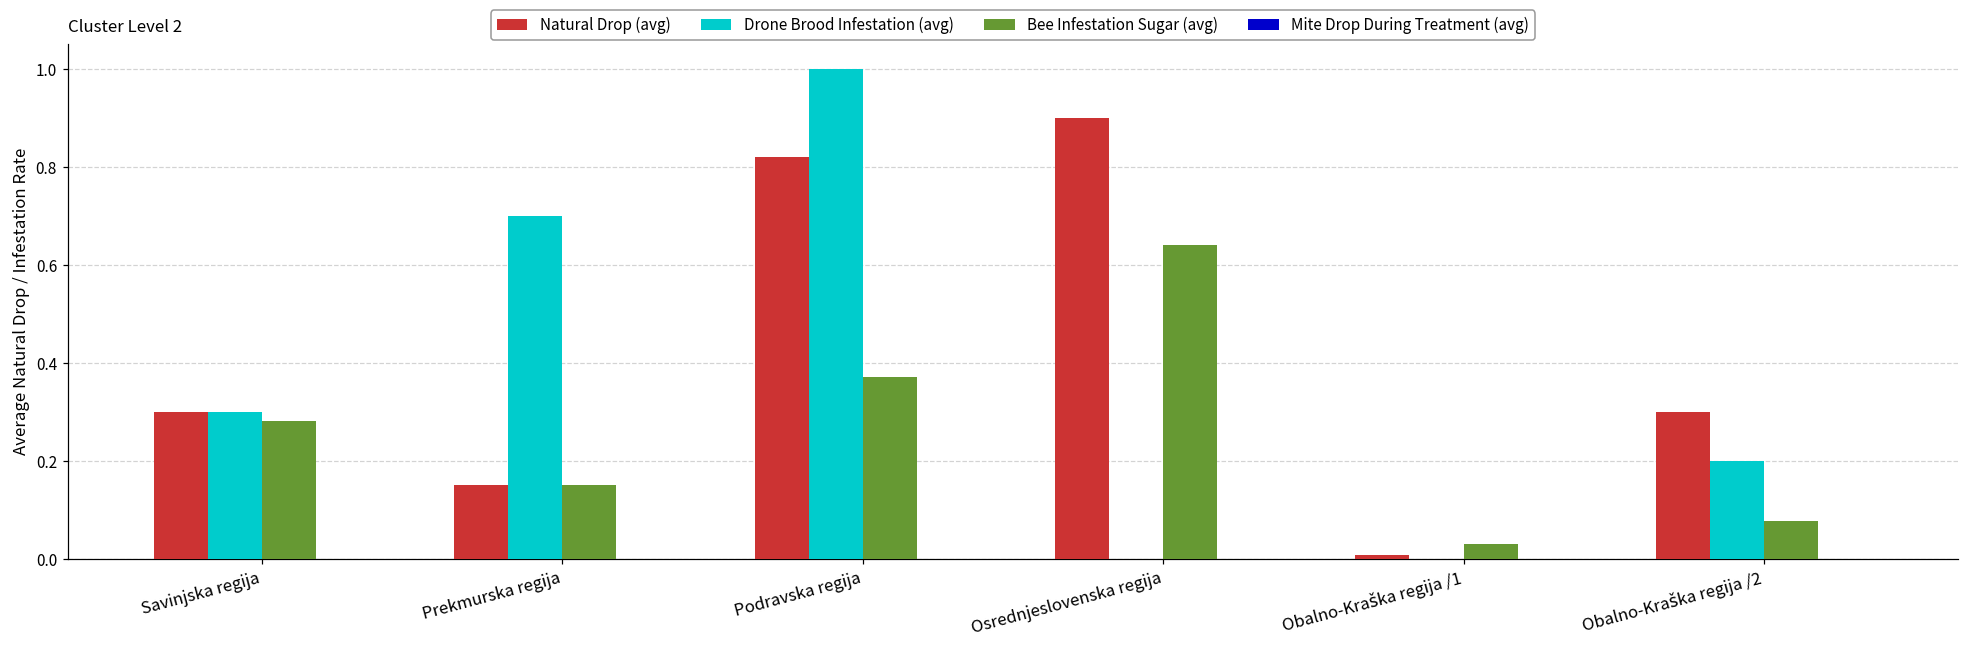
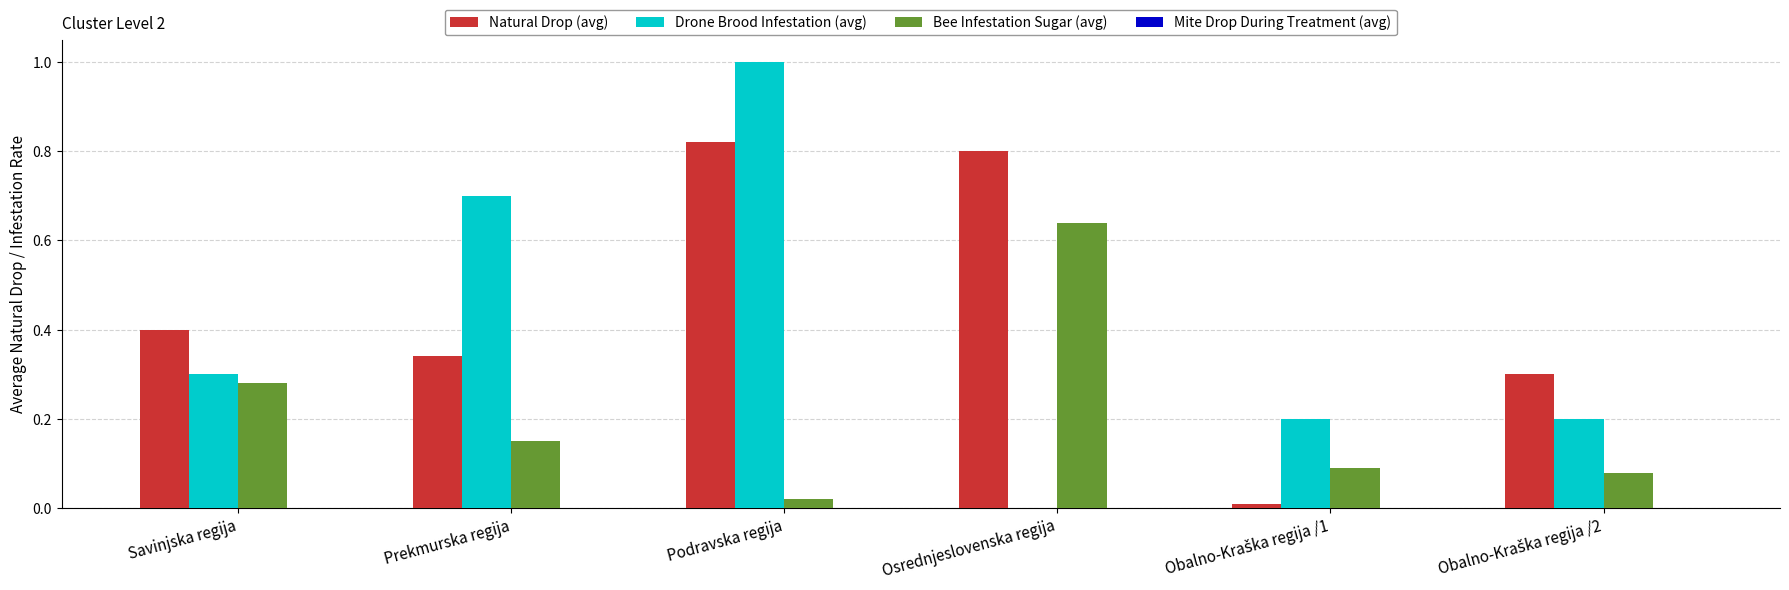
  {
    "Natural Drop (avg)": {
-     "Savinjska regija": 0.3,
-     "Prekmurska regija": 0.15,
+     "Savinjska regija": 0.4,
+     "Prekmurska regija": 0.34,
      "Podravska regija": 0.82,
-     "Osrednjeslovenska regija": 0.9,
+     "Osrednjeslovenska regija": 0.8,
      "Obalno-Kraška regija /1": 0.01,
      "Obalno-Kraška regija /2": 0.30
    },
    "Drone Brood Infestation (avg)": {
      "Savinjska regija": 0.3,
      "Prekmurska regija": 0.7,
      "Podravska regija": 1.0,
      "Osrednjeslovenska regija": 0.0,
-     "Obalno-Kraška regija /1": 0.0,
+     "Obalno-Kraška regija /1": 0.2,
      "Obalno-Kraška regija /2": 0.2
    },
    "Bee Infestation Sugar (avg)": {
      "Savinjska regija": 0.28,
      "Prekmurska regija": 0.15,
-     "Podravska regija": 0.37,
+     "Podravska regija": 0.02,
      "Osrednjeslovenska regija": 0.64,
-     "Obalno-Kraška regija /1": 0.03,
+     "Obalno-Kraška regija /1": 0.09,
      "Obalno-Kraška regija /2": 0.08
    },
    "Mite Drop During Treatment (avg)": {
      "Savinjska regija": 0.00,
      "Prekmurska regija": 0.00,
      "Podravska regija": 0.00,
      "Osrednjeslovenska regija": 0.00,
      "Obalno-Kraška regija /1": 0.00,
      "Obalno-Kraška regija /2": 0.00
    }
  }
